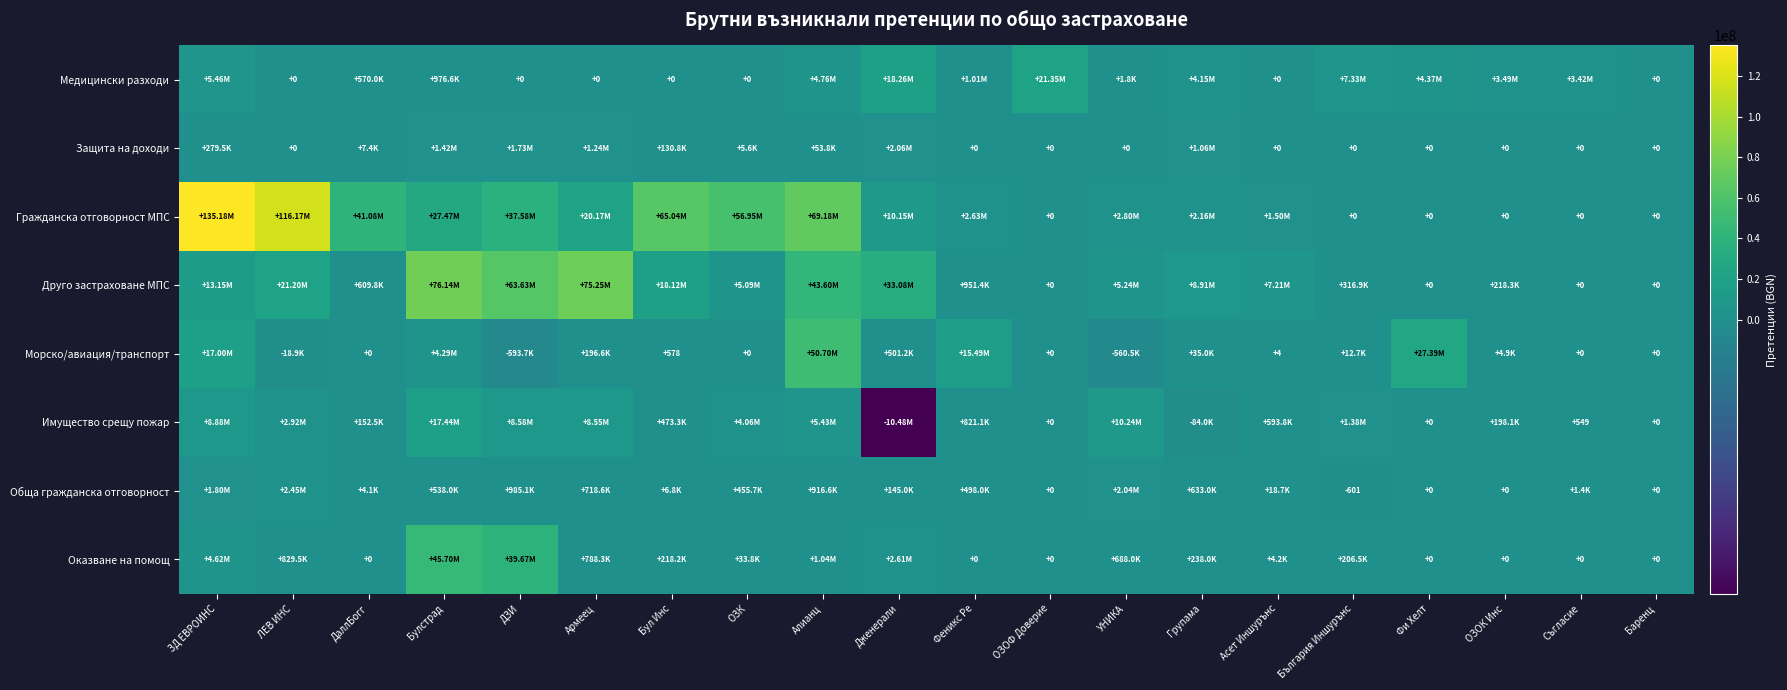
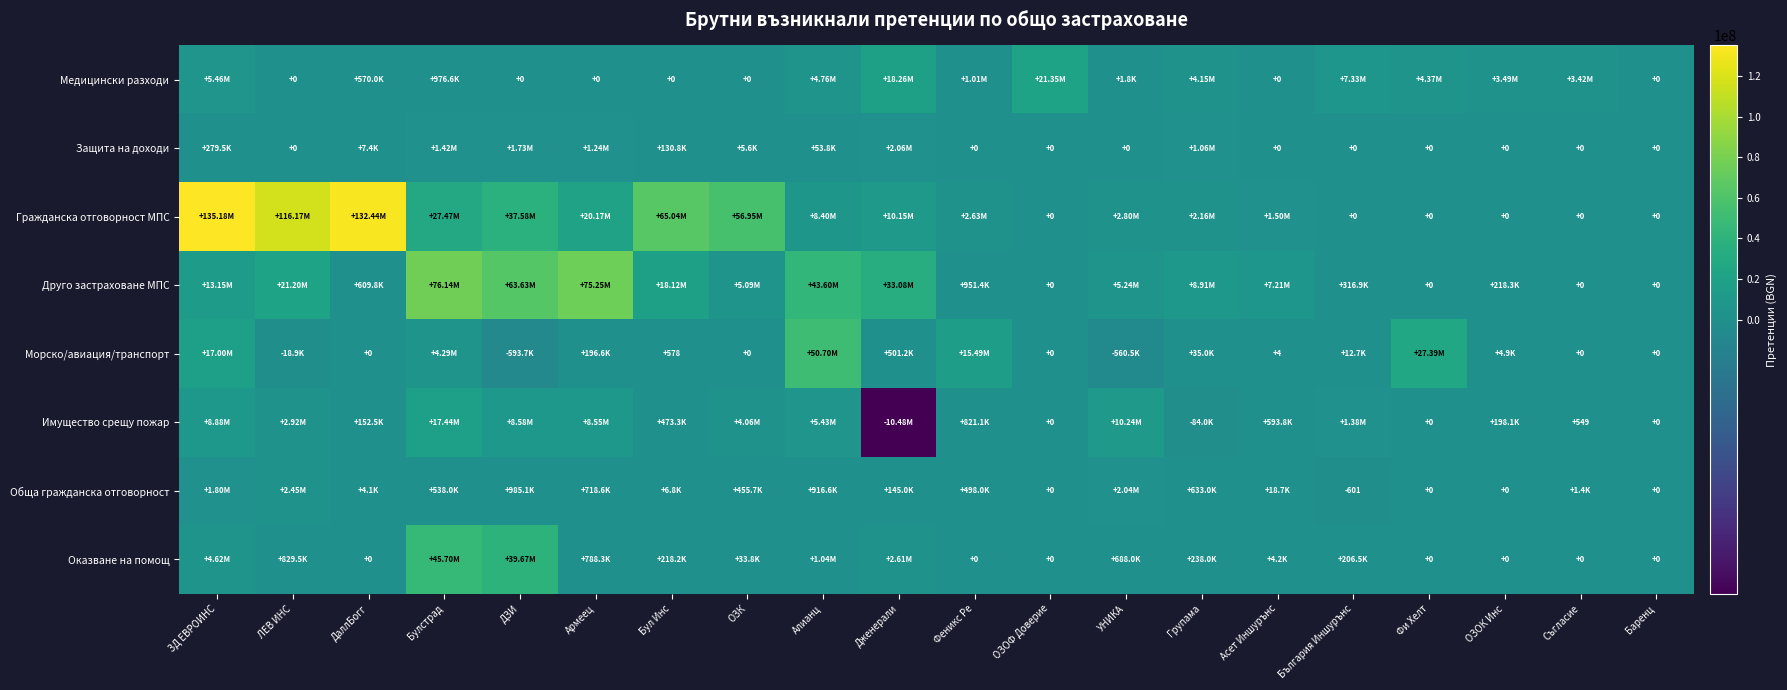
  {
    "Медицински разходи": {
      "ЗД ЕВРОИНС": "+5.46M",
      "ЛЕВ ИНС": "+0",
      "ДаллБогг": "+570.0K",
      "Булстрад": "+976.6K",
      "ДЗИ": "+0",
      "Армеец": "+0",
      "Бул Инс": "+0",
      "ОЗК": "+0",
      "Алианц": "+4.76M",
      "Дженерали": "+18.26M",
      "Феникс Ре": "+1.01M",
      "ОЗОФ Доверие": "+21.35M",
      "УНИКА": "+1.8K",
      "Групама": "+4.15M",
      "Асет Иншурънс": "+0",
      "България Иншурънс": "+7.33M",
      "Фи Хелт": "+4.37M",
      "ОЗОК Инс": "+3.49M",
      "Съгласие": "+3.42M",
      "Баренц": "+0"
    },
    "Защита на доходи": {
      "ЗД ЕВРОИНС": "+279.5K",
      "ЛЕВ ИНС": "+0",
      "ДаллБогг": "+7.4K",
      "Булстрад": "+1.42M",
      "ДЗИ": "+1.73M",
      "Армеец": "+1.24M",
      "Бул Инс": "+130.8K",
      "ОЗК": "+5.6K",
      "Алианц": "+53.8K",
      "Дженерали": "+2.06M",
      "Феникс Ре": "+0",
      "ОЗОФ Доверие": "+0",
      "УНИКА": "+0",
      "Групама": "+1.06M",
      "Асет Иншурънс": "+0",
      "България Иншурънс": "+0",
      "Фи Хелт": "+0",
      "ОЗОК Инс": "+0",
      "Съгласие": "+0",
      "Баренц": "+0"
    },
    "Гражданска отговорност МПС": {
      "ЗД ЕВРОИНС": "+135.18M",
      "ЛЕВ ИНС": "+116.17M",
-     "ДаллБогг": "+41.08M",
+     "ДаллБогг": "+132.44M",
      "Булстрад": "+27.47M",
      "ДЗИ": "+37.58M",
      "Армеец": "+20.17M",
      "Бул Инс": "+65.04M",
      "ОЗК": "+56.95M",
-     "Алианц": "+69.18M",
+     "Алианц": "+8.40M",
      "Дженерали": "+10.15M",
      "Феникс Ре": "+2.63M",
      "ОЗОФ Доверие": "+0",
      "УНИКА": "+2.80M",
      "Групама": "+2.16M",
      "Асет Иншурънс": "+1.50M",
      "България Иншурънс": "+0",
      "Фи Хелт": "+0",
      "ОЗОК Инс": "+0",
      "Съгласие": "+0",
      "Баренц": "+0"
    },
    "Друго застраховане МПС": {
      "ЗД ЕВРОИНС": "+13.15M",
      "ЛЕВ ИНС": "+21.20M",
      "ДаллБогг": "+609.8K",
      "Булстрад": "+76.14M",
      "ДЗИ": "+63.63M",
      "Армеец": "+75.25M",
      "Бул Инс": "+18.12M",
      "ОЗК": "+5.09M",
      "Алианц": "+43.60M",
      "Дженерали": "+33.08M",
      "Феникс Ре": "+951.4K",
      "ОЗОФ Доверие": "+0",
      "УНИКА": "+5.24M",
      "Групама": "+8.91M",
      "Асет Иншурънс": "+7.21M",
      "България Иншурънс": "+316.9K",
      "Фи Хелт": "+0",
      "ОЗОК Инс": "+218.3K",
      "Съгласие": "+0",
      "Баренц": "+0"
    },
    "Морско/авиация/транспорт": {
      "ЗД ЕВРОИНС": "+17.00M",
      "ЛЕВ ИНС": "-18.9K",
      "ДаллБогг": "+0",
      "Булстрад": "+4.29M",
      "ДЗИ": "-593.7K",
      "Армеец": "+196.6K",
      "Бул Инс": "+578",
      "ОЗК": "+0",
      "Алианц": "+50.70M",
      "Дженерали": "+501.2K",
      "Феникс Ре": "+15.49M",
      "ОЗОФ Доверие": "+0",
      "УНИКА": "-560.5K",
      "Групама": "+35.0K",
      "Асет Иншурънс": "+4",
      "България Иншурънс": "+12.7K",
      "Фи Хелт": "+27.39M",
      "ОЗОК Инс": "+4.9K",
      "Съгласие": "+0",
      "Баренц": "+0"
    },
    "Имущество срещу пожар": {
      "ЗД ЕВРОИНС": "+8.88M",
      "ЛЕВ ИНС": "+2.92M",
      "ДаллБогг": "+152.5K",
      "Булстрад": "+17.44M",
      "ДЗИ": "+8.58M",
      "Армеец": "+8.55M",
      "Бул Инс": "+473.3K",
      "ОЗК": "+4.06M",
      "Алианц": "+5.43M",
      "Дженерали": "-10.48M",
      "Феникс Ре": "+821.1K",
      "ОЗОФ Доверие": "+0",
      "УНИКА": "+10.24M",
      "Групама": "-84.0K",
      "Асет Иншурънс": "+593.8K",
      "България Иншурънс": "+1.38M",
      "Фи Хелт": "+0",
      "ОЗОК Инс": "+198.1K",
      "Съгласие": "+549",
      "Баренц": "+0"
    },
    "Обща гражданска отговорност": {
      "ЗД ЕВРОИНС": "+1.80M",
      "ЛЕВ ИНС": "+2.45M",
      "ДаллБогг": "+4.1K",
      "Булстрад": "+538.0K",
      "ДЗИ": "+985.1K",
      "Армеец": "+718.6K",
      "Бул Инс": "+6.8K",
      "ОЗК": "+455.7K",
      "Алианц": "+916.6K",
      "Дженерали": "+145.0K",
      "Феникс Ре": "+498.0K",
      "ОЗОФ Доверие": "+0",
      "УНИКА": "+2.04M",
      "Групама": "+633.0K",
      "Асет Иншурънс": "+18.7K",
      "България Иншурънс": "-601",
      "Фи Хелт": "+0",
      "ОЗОК Инс": "+0",
      "Съгласие": "+1.4K",
      "Баренц": "+0"
    },
    "Оказване на помощ": {
      "ЗД ЕВРОИНС": "+4.62M",
      "ЛЕВ ИНС": "+829.5K",
      "ДаллБогг": "+0",
      "Булстрад": "+45.70M",
      "ДЗИ": "+39.67M",
      "Армеец": "+788.3K",
      "Бул Инс": "+218.2K",
      "ОЗК": "+33.8K",
      "Алианц": "+1.04M",
      "Дженерали": "+2.61M",
      "Феникс Ре": "+0",
      "ОЗОФ Доверие": "+0",
      "УНИКА": "+688.0K",
      "Групама": "+238.0K",
      "Асет Иншурънс": "+4.2K",
      "България Иншурънс": "+206.5K",
      "Фи Хелт": "+0",
      "ОЗОК Инс": "+0",
      "Съгласие": "+0",
      "Баренц": "+0"
    }
  }
